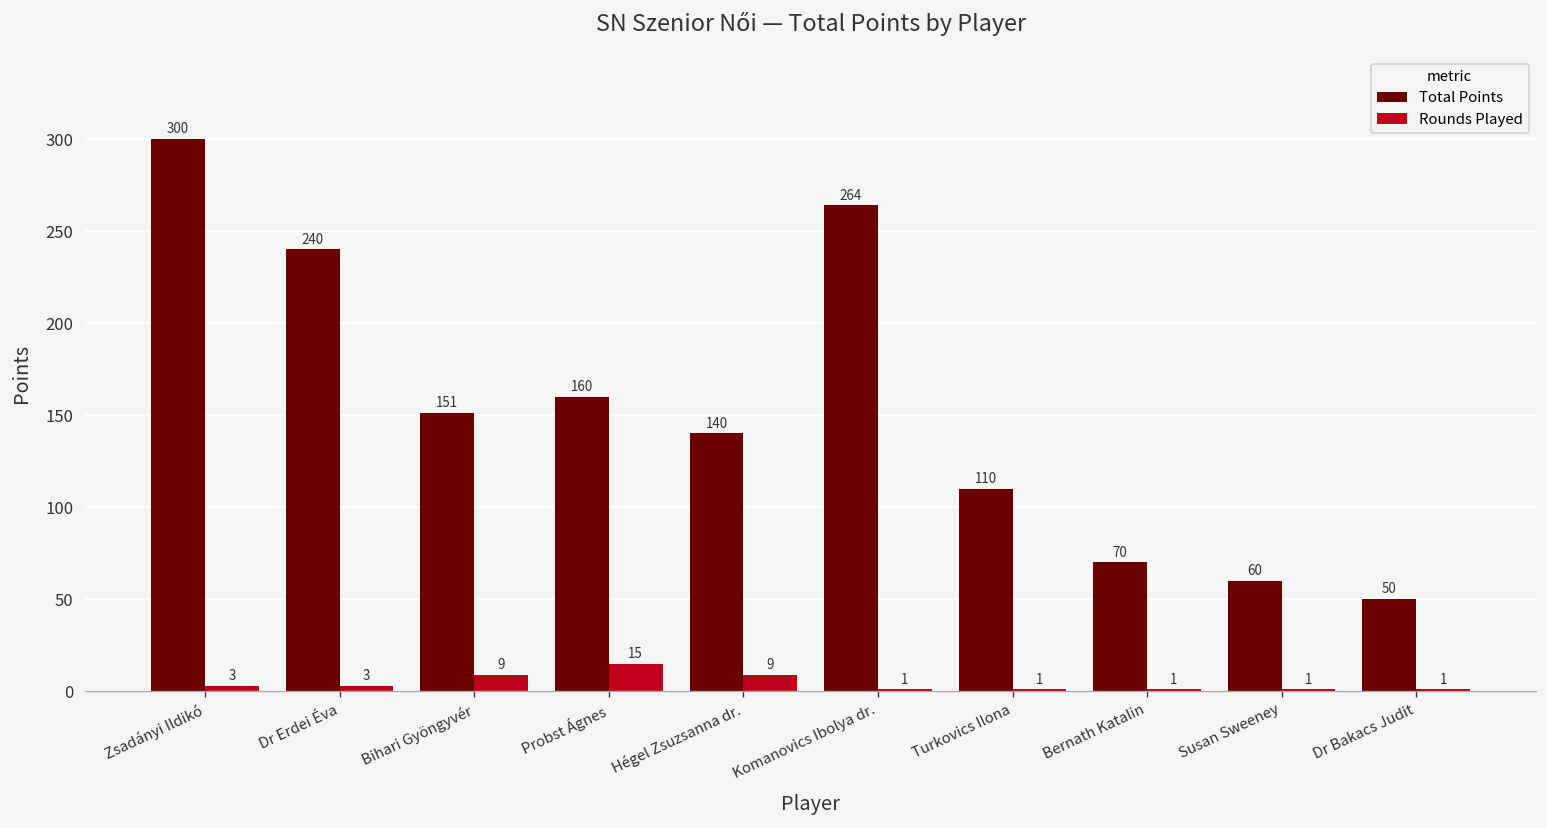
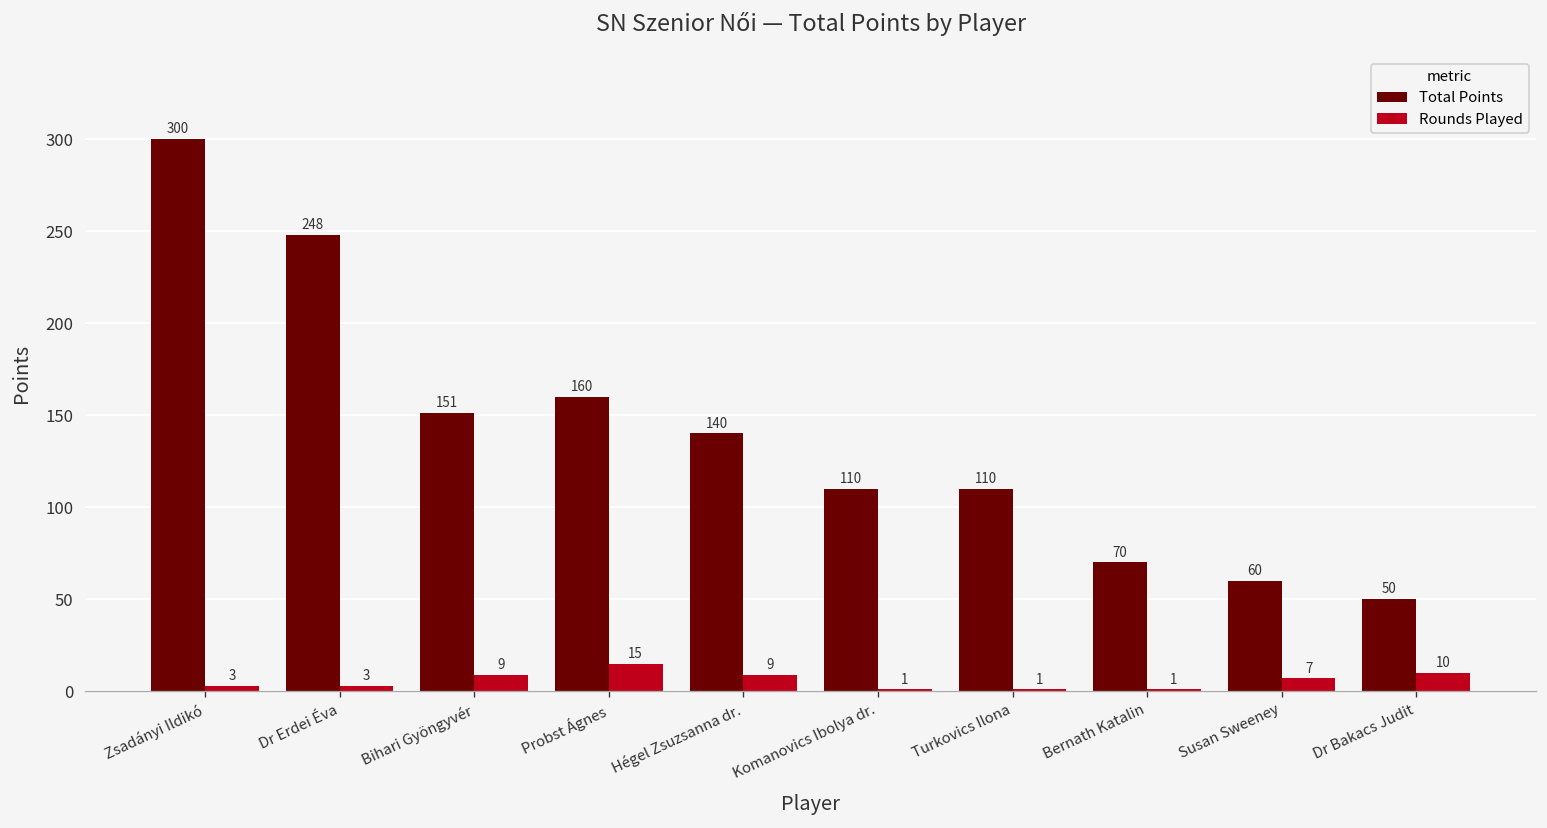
  {
    "Total Points": {
      "Zsadányi Ildikó": 300,
-     "Dr Erdei Éva": 240,
+     "Dr Erdei Éva": 248,
      "Bihari Gyöngyvér": 151,
      "Probst Ágnes": 160,
      "Hégel Zsuzsanna dr.": 140,
-     "Komanovics Ibolya dr.": 264,
+     "Komanovics Ibolya dr.": 110,
      "Turkovics Ilona": 110,
      "Bernath Katalin": 70,
      "Susan Sweeney": 60,
      "Dr Bakacs Judit": 50
    },
    "Rounds Played": {
      "Zsadányi Ildikó": 3,
      "Dr Erdei Éva": 3,
      "Bihari Gyöngyvér": 9,
      "Probst Ágnes": 15,
      "Hégel Zsuzsanna dr.": 9,
      "Komanovics Ibolya dr.": 1,
      "Turkovics Ilona": 1,
      "Bernath Katalin": 1,
-     "Susan Sweeney": 1,
-     "Dr Bakacs Judit": 1
+     "Susan Sweeney": 7,
+     "Dr Bakacs Judit": 10
    }
  }
